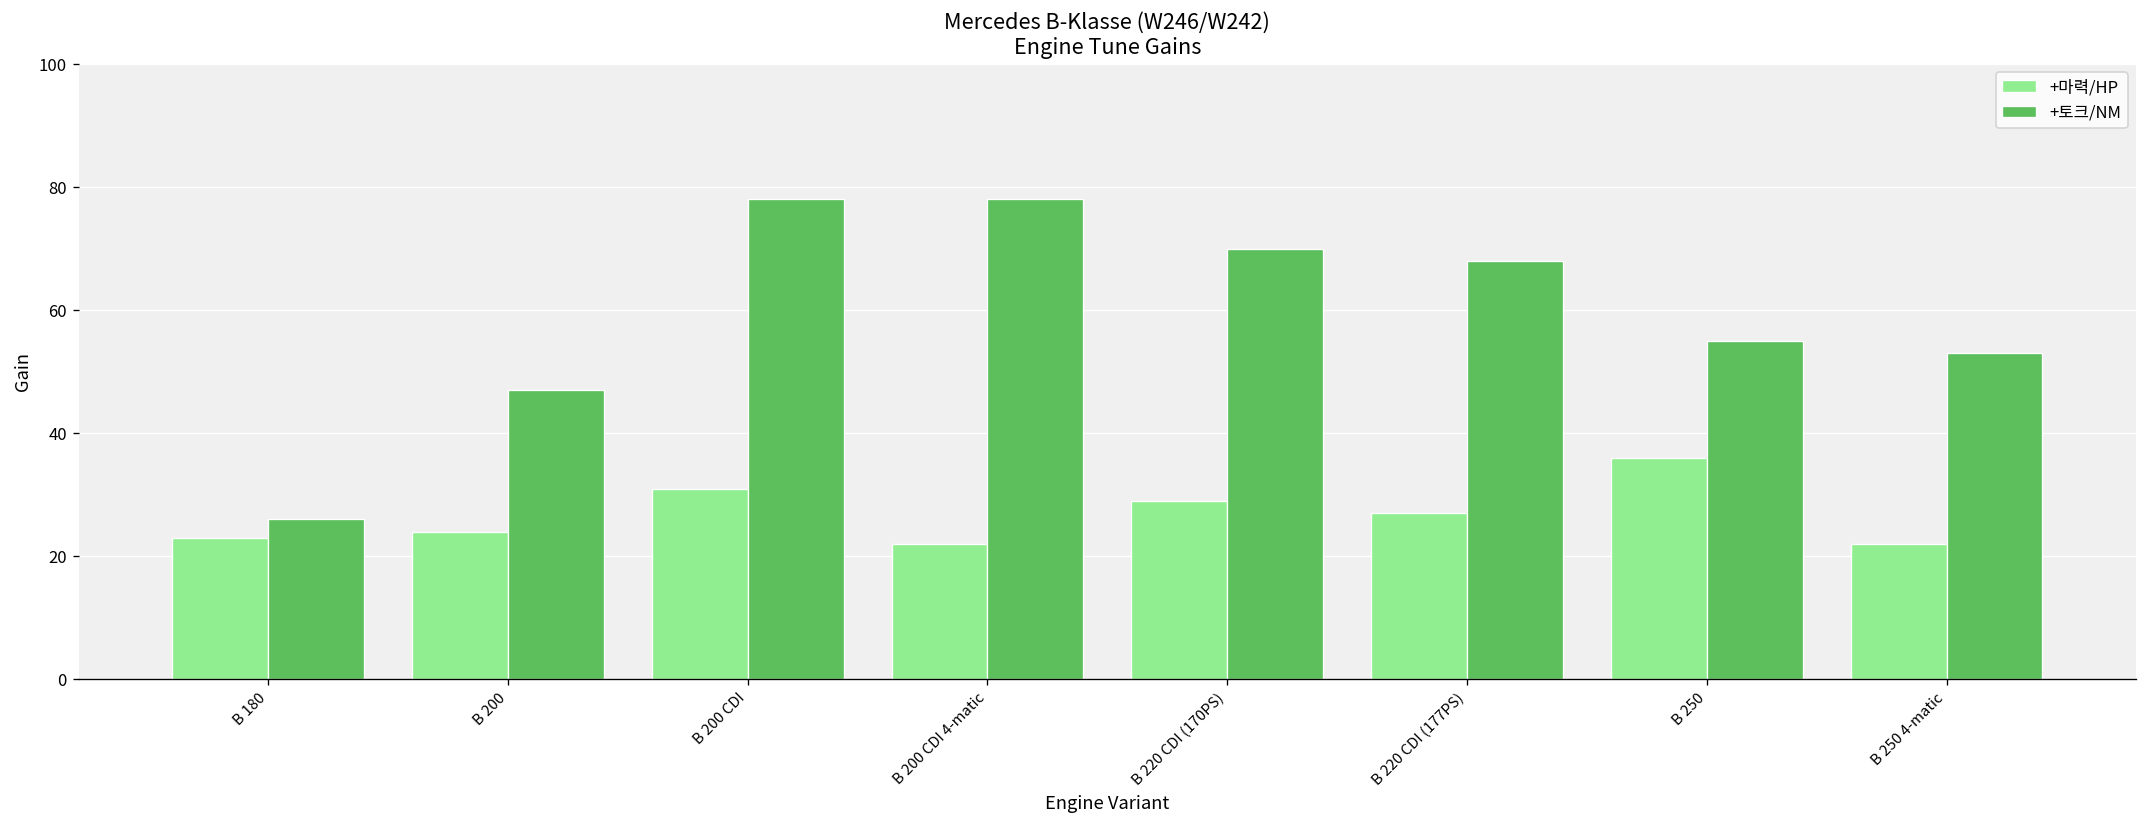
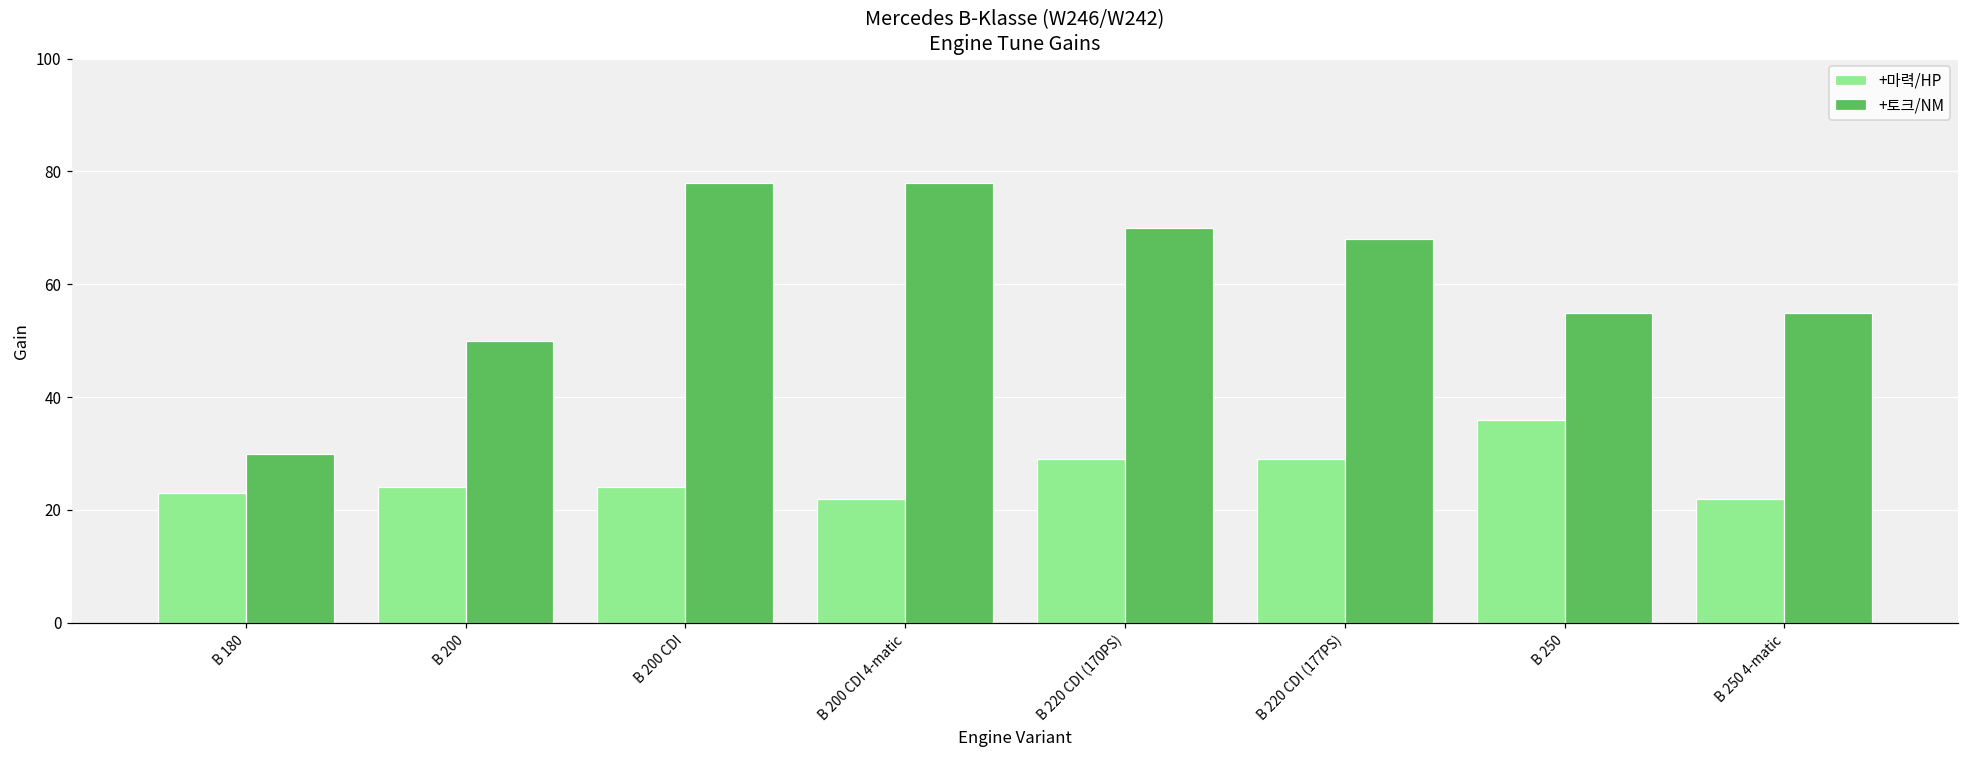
  {
    "+마력/HP": {
      "B 180": 23,
      "B 200": 24,
-     "B 200 CDI": 31,
+     "B 200 CDI": 24,
      "B 200 CDI 4-matic": 22,
      "B 220 CDI (170PS)": 29,
-     "B 220 CDI (177PS)": 27,
+     "B 220 CDI (177PS)": 29,
      "B 250": 36,
      "B 250 4-matic": 22
    },
    "+토크/NM": {
-     "B 180": 26,
-     "B 200": 47,
+     "B 180": 30,
+     "B 200": 50,
      "B 200 CDI": 78,
      "B 200 CDI 4-matic": 78,
      "B 220 CDI (170PS)": 70,
      "B 220 CDI (177PS)": 68,
      "B 250": 55,
-     "B 250 4-matic": 53
+     "B 250 4-matic": 55
    }
  }
